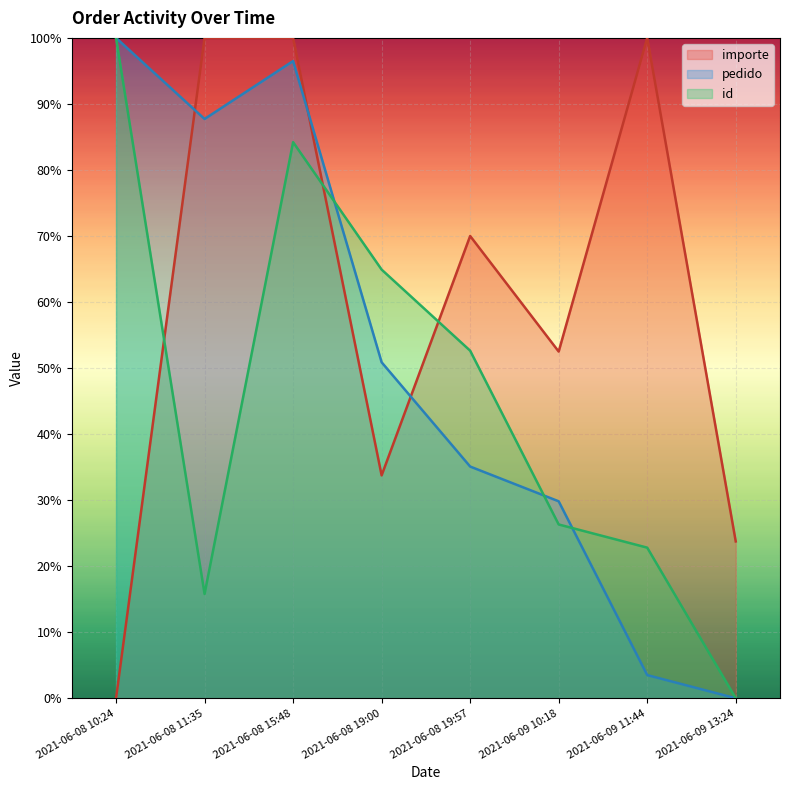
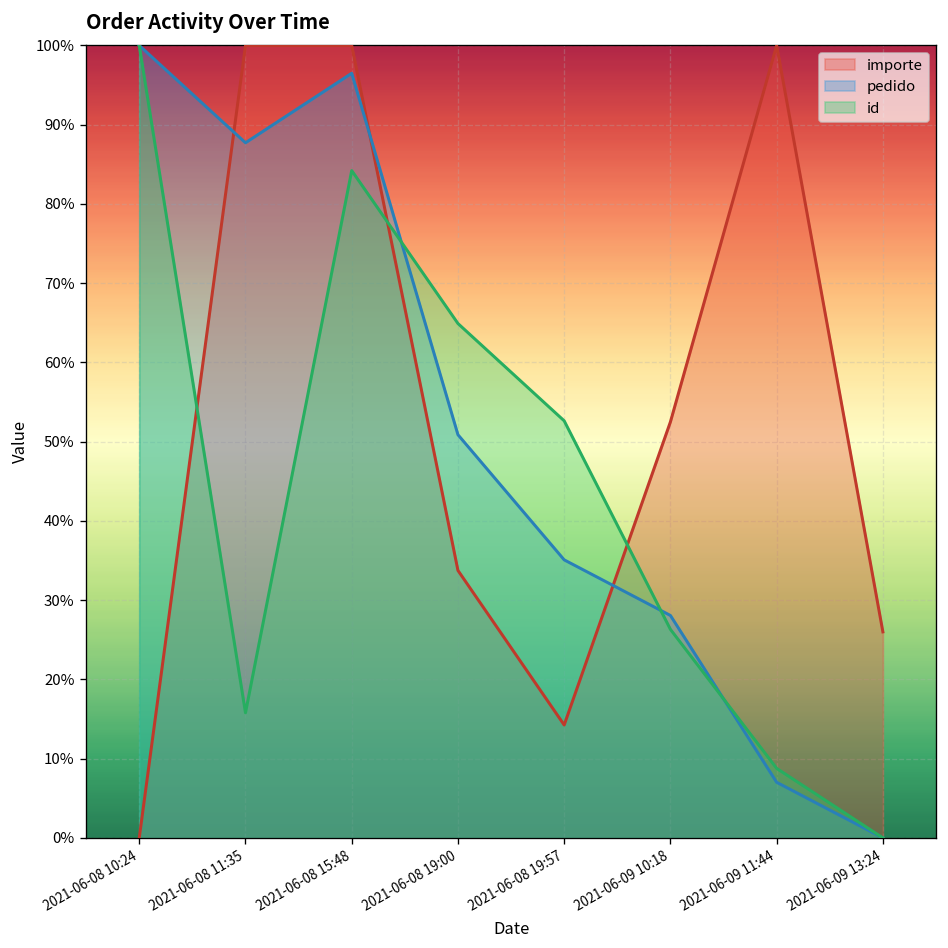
  {
    "importe": {
      "2021-06-08 10:24": "0%",
      "2021-06-08 11:35": "100%",
      "2021-06-08 15:48": "100%",
      "2021-06-08 19:00": "34%",
-     "2021-06-08 19:57": "70%",
+     "2021-06-08 19:57": "14%",
      "2021-06-09 10:18": "53%",
      "2021-06-09 11:44": "100%",
-     "2021-06-09 13:24": "24%"
+     "2021-06-09 13:24": "26%"
    },
    "pedido": {
      "2021-06-08 11:35": "88%",
      "2021-06-08 15:48": "96%",
      "2021-06-08 19:00": "51%",
      "2021-06-08 19:57": "35%",
-     "2021-06-09 10:18": "30%",
-     "2021-06-09 11:44": "4%"
+     "2021-06-09 10:18": "28%",
+     "2021-06-09 11:44": "7%"
    },
    "id": {
      "2021-06-08 11:35": "16%",
      "2021-06-08 15:48": "84%",
      "2021-06-08 19:00": "65%",
      "2021-06-08 19:57": "53%",
      "2021-06-09 10:18": "26%",
-     "2021-06-09 11:44": "23%"
+     "2021-06-09 11:44": "9%"
    }
  }
